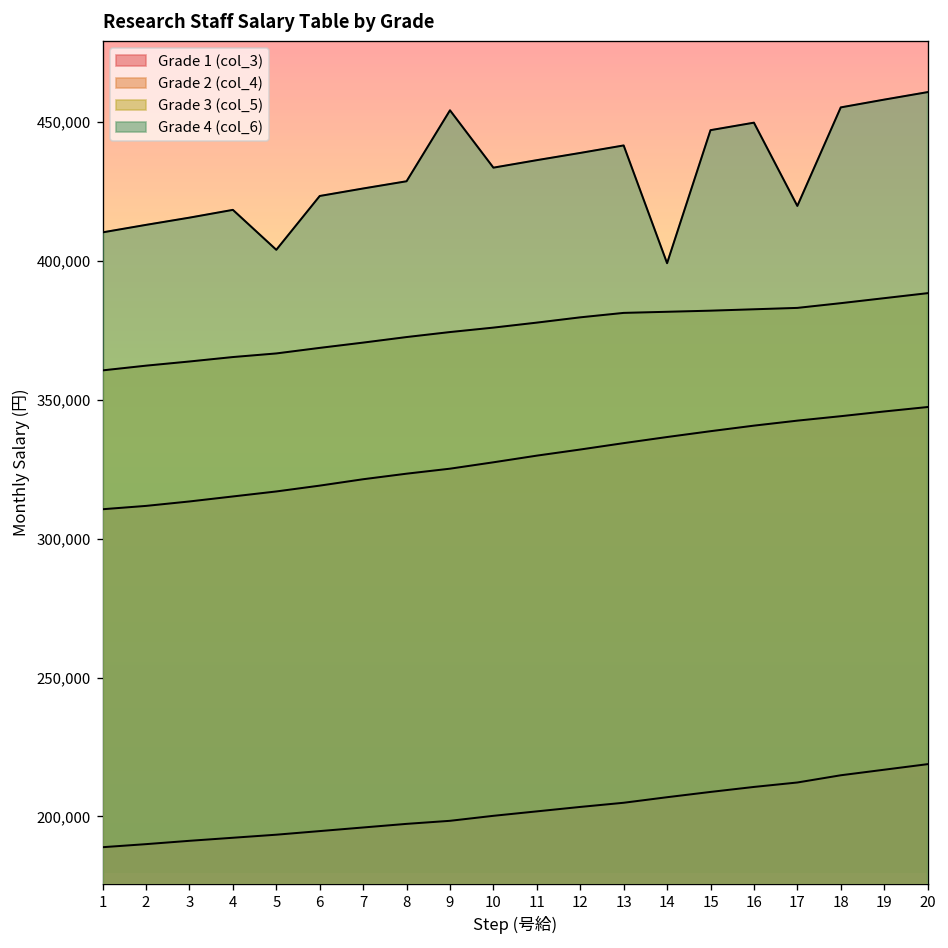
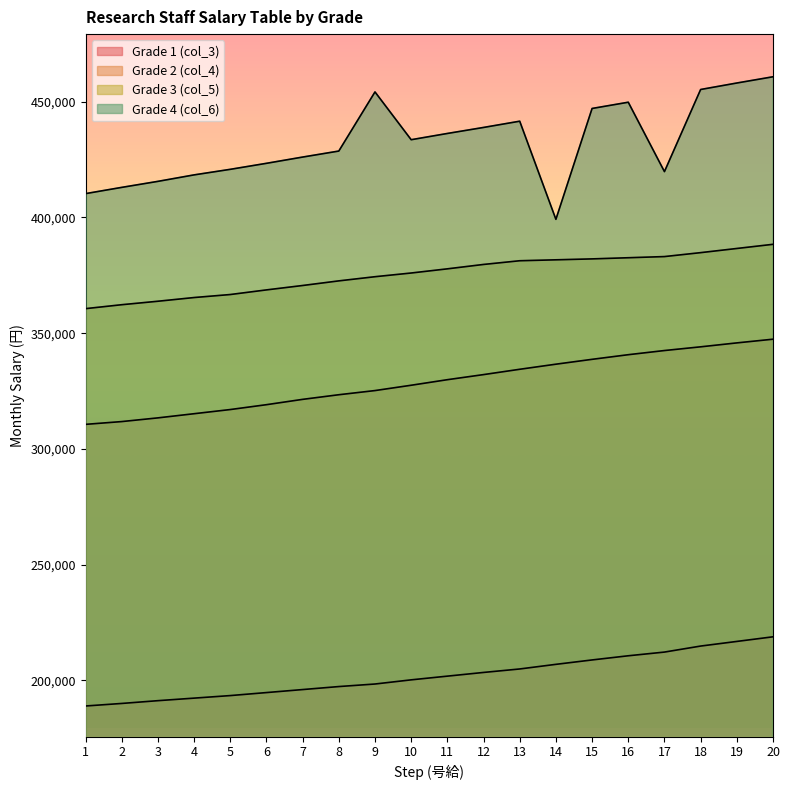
  {
    "Grade 4 (col_6)": {
      "1": "410,000",
      "2": "413,000",
      "3": "416,000",
      "4": "418,000",
-     "5": "404,000",
+     "5": "421,000",
      "6": "423,000",
      "7": "426,000",
      "8": "429,000",
      "9": "454,000",
      "10": "434,000",
      "11": "436,000",
      "12": "439,000",
      "13": "442,000",
      "14": "399,000",
      "15": "447,000",
      "16": "450,000",
      "17": "420,000",
      "18": "455,000",
      "19": "458,000",
      "20": "461,000"
    }
  }
